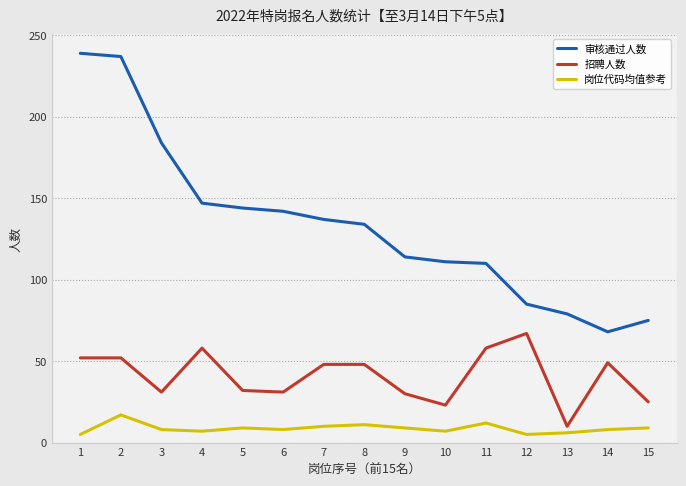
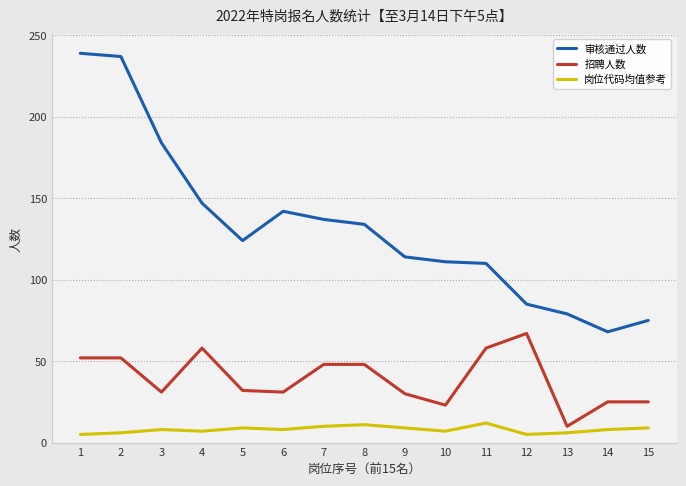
  {
    "审核通过人数": {
      "1": 239,
      "2": 237,
      "3": 184,
      "4": 147,
-     "5": 144,
+     "5": 124,
      "6": 142,
      "7": 137,
      "8": 134,
      "9": 114,
      "10": 111,
      "11": 110,
      "12": 85,
      "13": 79,
      "14": 68,
      "15": 75
    },
    "招聘人数": {
      "1": 52,
      "2": 52,
      "3": 31,
      "4": 58,
      "5": 32,
      "6": 31,
      "7": 48,
      "8": 48,
      "9": 30,
      "10": 23,
      "11": 58,
      "12": 67,
      "13": 10,
-     "14": 49,
+     "14": 25,
      "15": 25
    },
    "岗位代码均值参考": {
      "1": 5,
-     "2": 17,
+     "2": 6,
      "3": 8,
      "4": 7,
      "5": 9,
      "6": 8,
      "7": 10,
      "8": 11,
      "9": 9,
      "10": 7,
      "11": 12,
      "12": 5,
      "13": 6,
      "14": 8,
      "15": 9
    }
  }
